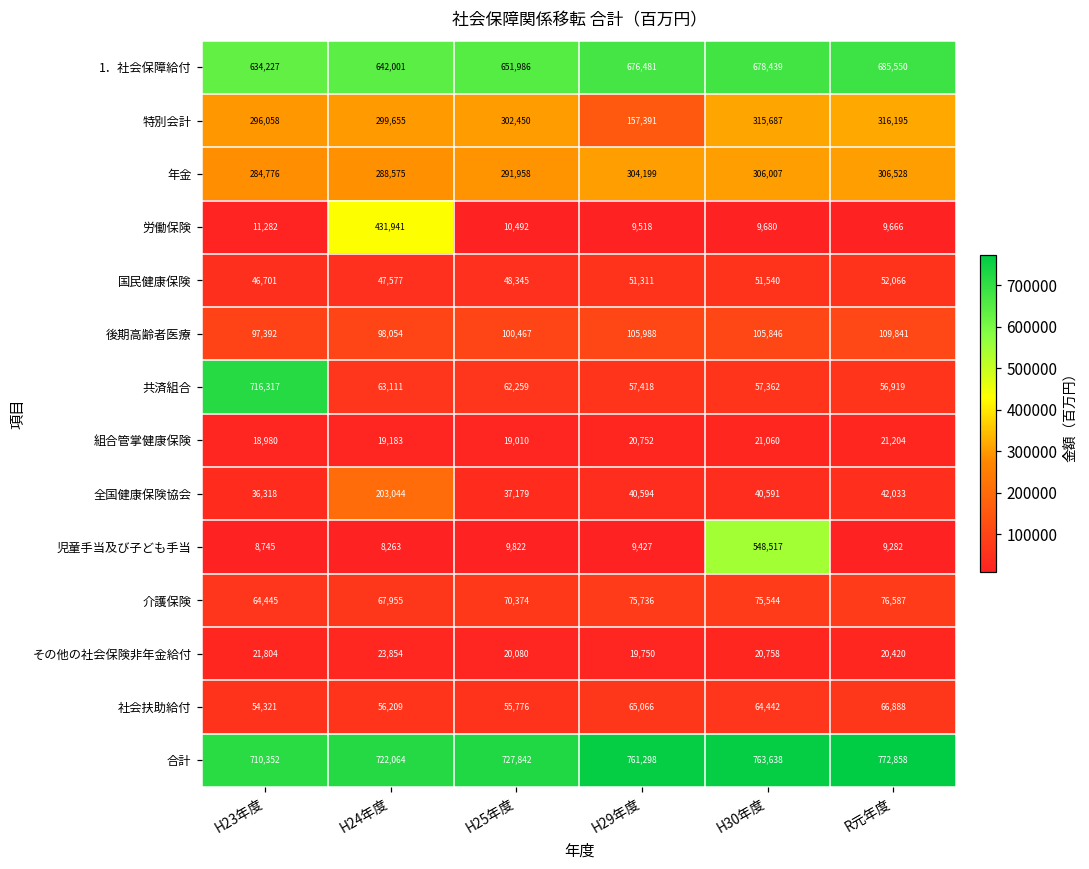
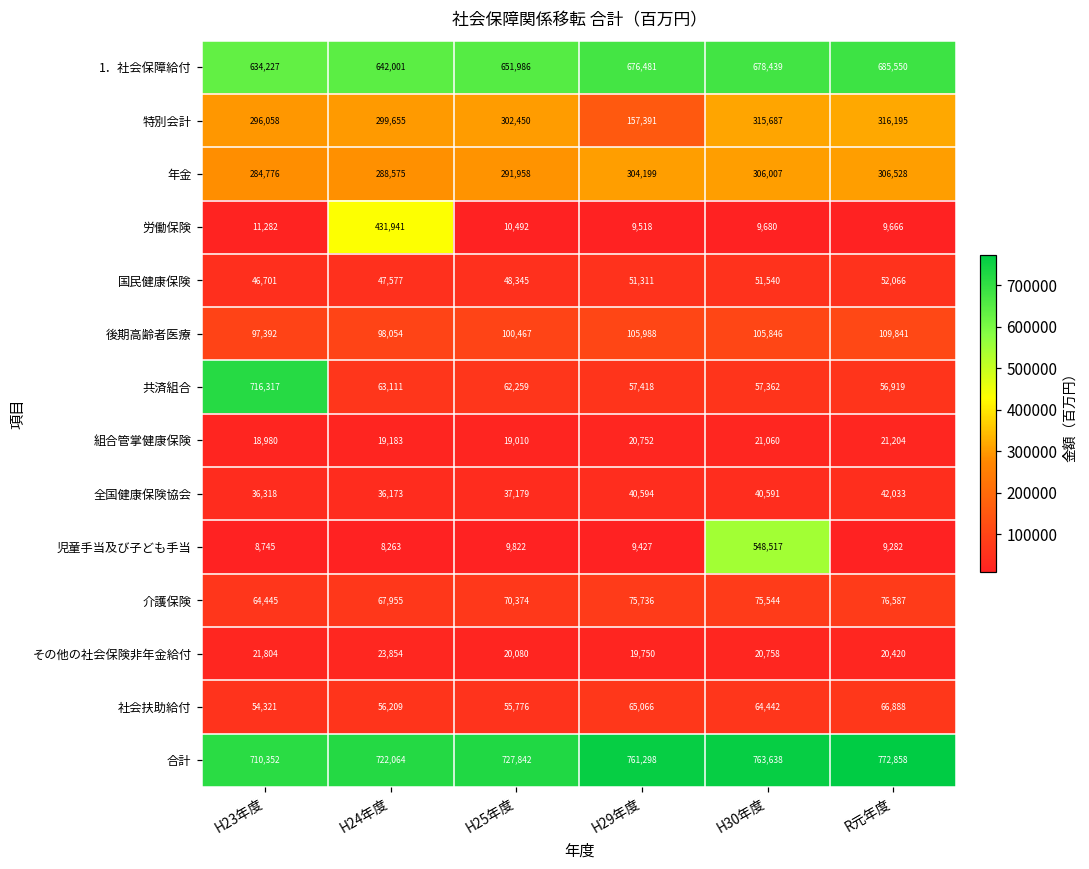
  {
    "1．社会保障給付": {
      "H23年度": "634,227",
      "H24年度": "642,001",
      "H25年度": "651,986",
      "H29年度": "676,481",
      "H30年度": "678,439",
      "R元年度": "685,550"
    },
    "特別会計": {
      "H23年度": "296,058",
      "H24年度": "299,655",
      "H25年度": "302,450",
      "H29年度": "157,391",
      "H30年度": "315,687",
      "R元年度": "316,195"
    },
    "年金": {
      "H23年度": "284,776",
      "H24年度": "288,575",
      "H25年度": "291,958",
      "H29年度": "304,199",
      "H30年度": "306,007",
      "R元年度": "306,528"
    },
    "労働保険": {
      "H23年度": "11,282",
      "H24年度": "431,941",
      "H25年度": "10,492",
      "H29年度": "9,518",
      "H30年度": "9,680",
      "R元年度": "9,666"
    },
    "国民健康保険": {
      "H23年度": "46,701",
      "H24年度": "47,577",
      "H25年度": "48,345",
      "H29年度": "51,311",
      "H30年度": "51,540",
      "R元年度": "52,066"
    },
    "後期高齢者医療": {
      "H23年度": "97,392",
      "H24年度": "98,054",
      "H25年度": "100,467",
      "H29年度": "105,988",
      "H30年度": "105,846",
      "R元年度": "109,841"
    },
    "共済組合": {
      "H23年度": "716,317",
      "H24年度": "63,111",
      "H25年度": "62,259",
      "H29年度": "57,418",
      "H30年度": "57,362",
      "R元年度": "56,919"
    },
    "組合管掌健康保険": {
      "H23年度": "18,980",
      "H24年度": "19,183",
      "H25年度": "19,010",
      "H29年度": "20,752",
      "H30年度": "21,060",
      "R元年度": "21,204"
    },
    "全国健康保険協会": {
      "H23年度": "36,318",
-     "H24年度": "203,044",
+     "H24年度": "36,173",
      "H25年度": "37,179",
      "H29年度": "40,594",
      "H30年度": "40,591",
      "R元年度": "42,033"
    },
    "児童手当及び子ども手当": {
      "H23年度": "8,745",
      "H24年度": "8,263",
      "H25年度": "9,822",
      "H29年度": "9,427",
      "H30年度": "548,517",
      "R元年度": "9,282"
    },
    "介護保険": {
      "H23年度": "64,445",
      "H24年度": "67,955",
      "H25年度": "70,374",
      "H29年度": "75,736",
      "H30年度": "75,544",
      "R元年度": "76,587"
    },
    "その他の社会保険非年金給付": {
      "H23年度": "21,804",
      "H24年度": "23,854",
      "H25年度": "20,080",
      "H29年度": "19,750",
      "H30年度": "20,758",
      "R元年度": "20,420"
    },
    "社会扶助給付": {
      "H23年度": "54,321",
      "H24年度": "56,209",
      "H25年度": "55,776",
      "H29年度": "65,066",
      "H30年度": "64,442",
      "R元年度": "66,888"
    },
    "合計": {
      "H23年度": "710,352",
      "H24年度": "722,064",
      "H25年度": "727,842",
      "H29年度": "761,298",
      "H30年度": "763,638",
      "R元年度": "772,858"
    }
  }
